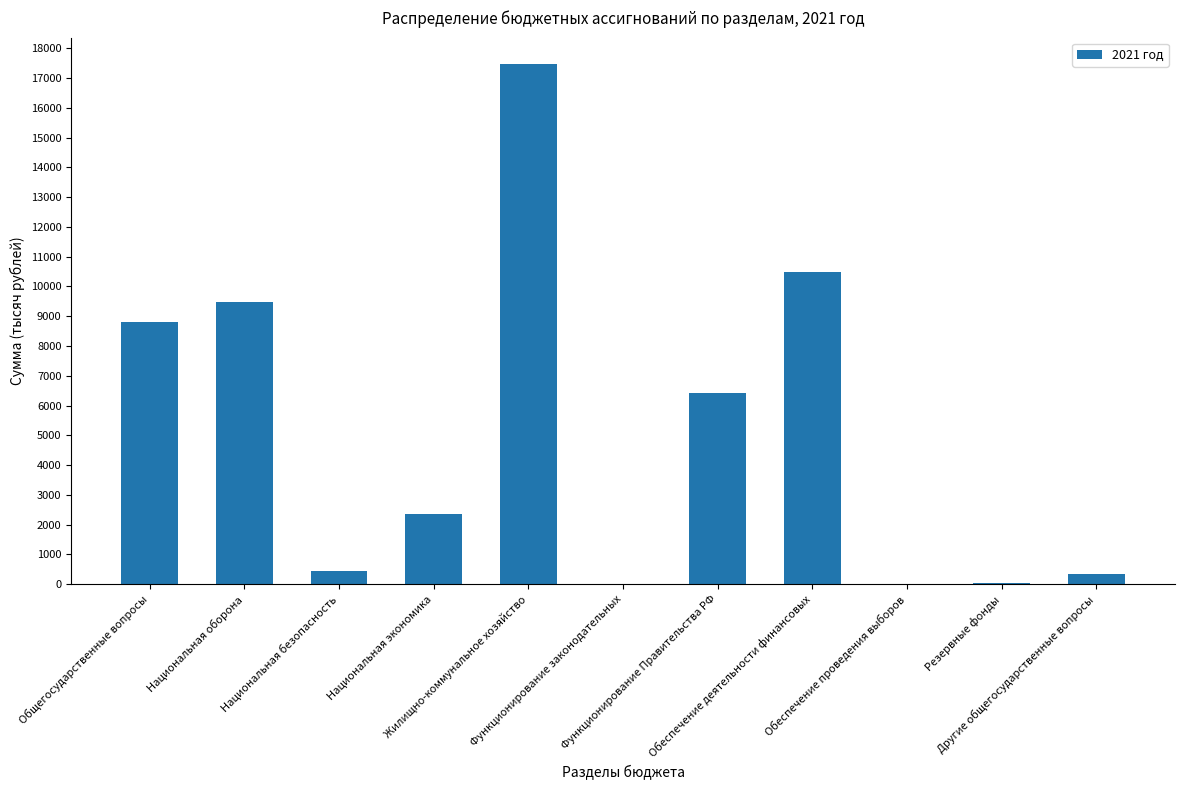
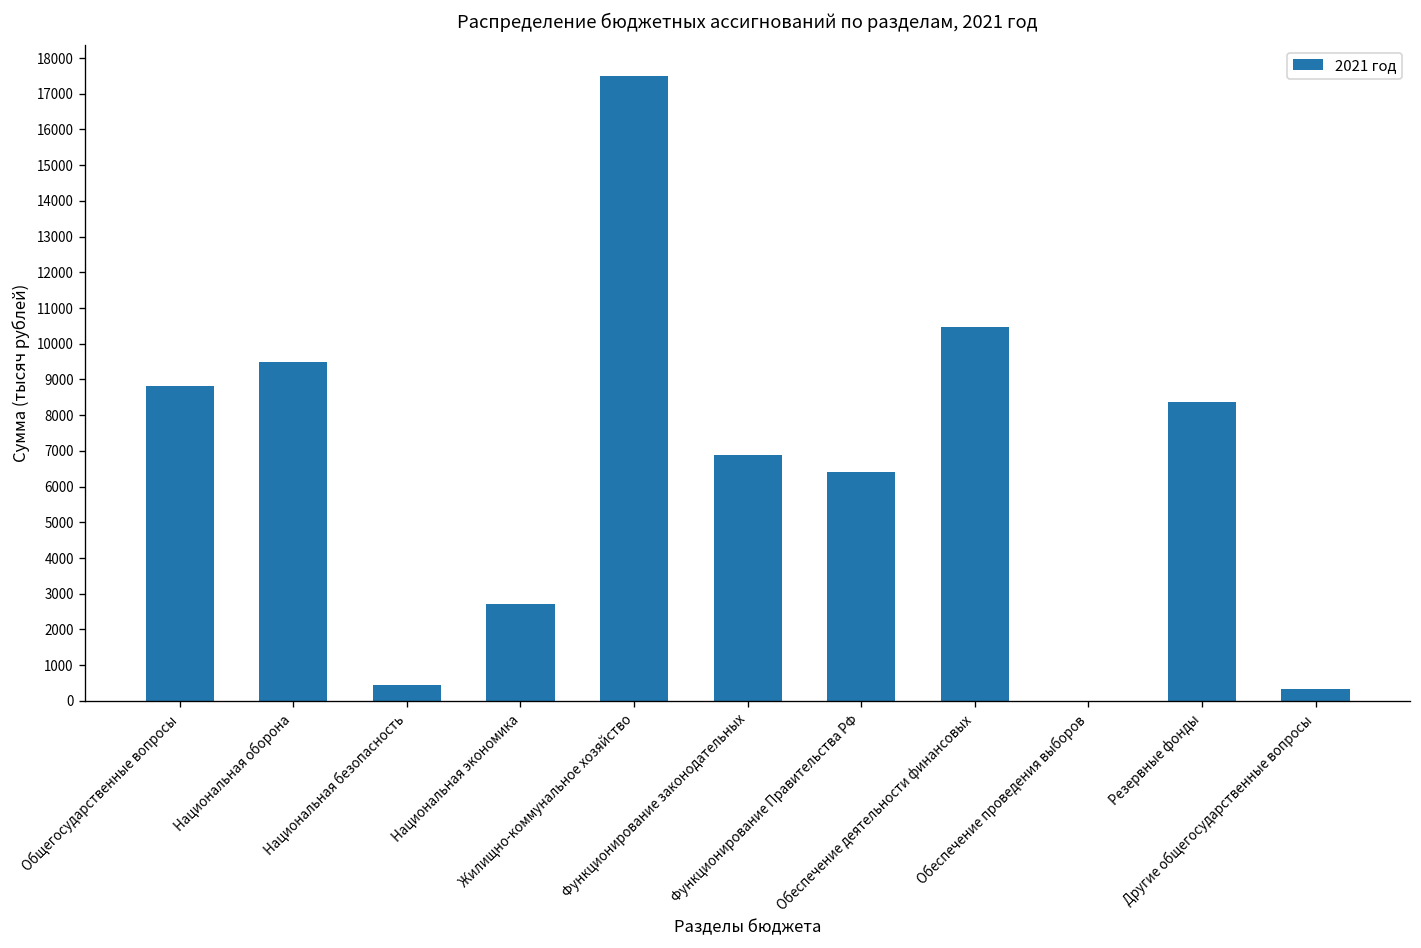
  {
    "Общегосударственные вопросы": 8800,
    "Национальная оборона": 9500,
    "Национальная безопасность": 500,
-   "Национальная экономика": 2400,
+   "Национальная экономика": 2700,
    "Жилищно-коммунальное хозяйство": 17500,
-   "Функционирование законодательных": 0,
+   "Функционирование законодательных": 6900,
    "Функционирование Правительства РФ": 6400,
    "Обеспечение деятельности финансовых": 10500,
    "Обеспечение проведения выборов": 0,
-   "Резервные фонды": 100,
+   "Резервные фонды": 8400,
    "Другие общегосударственные вопросы": 300
  }
